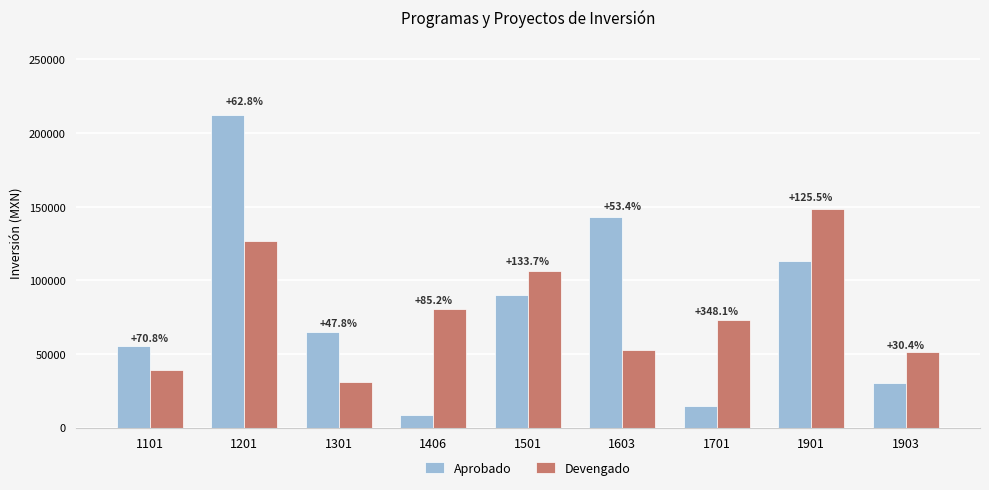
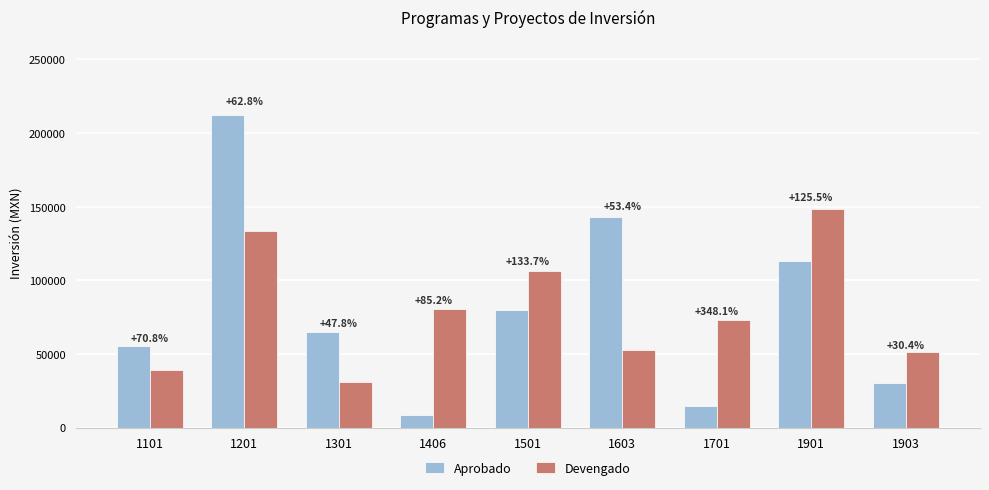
  {
    "Aprobado": {
      "1406": 8000,
-     "1501": 90000,
+     "1501": 80000,
      "1701": 15000,
      "1901": 113000,
      "1903": 30000
    },
    "Devengado": {
      "1101": 39000,
-     "1201": 127000,
+     "1201": 133000,
      "1301": 31000,
      "1603": 53000
    }
  }
